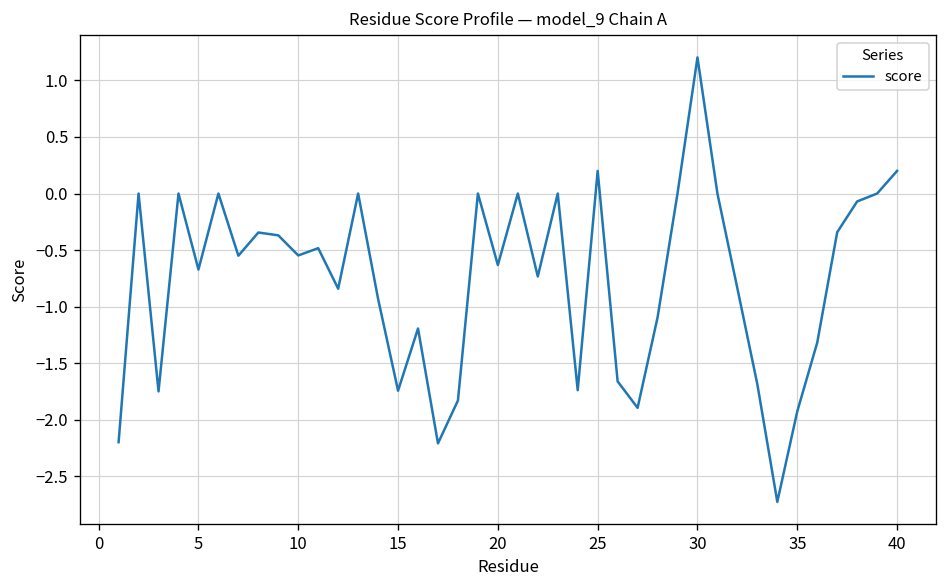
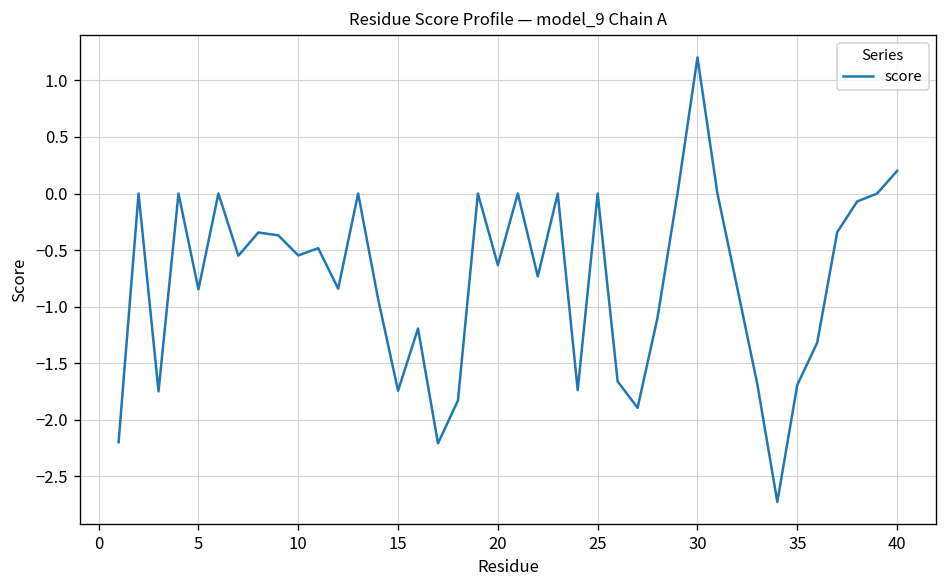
  {
-   "5": -0.7,
+   "5": -0.8,
    "10": -0.5,
    "15": -1.7,
    "20": -0.6,
-   "25": 0.2,
+   "25": 0.0,
    "30": 1.2,
-   "35": -1.9,
+   "35": -1.7,
    "40": 0.2
  }
